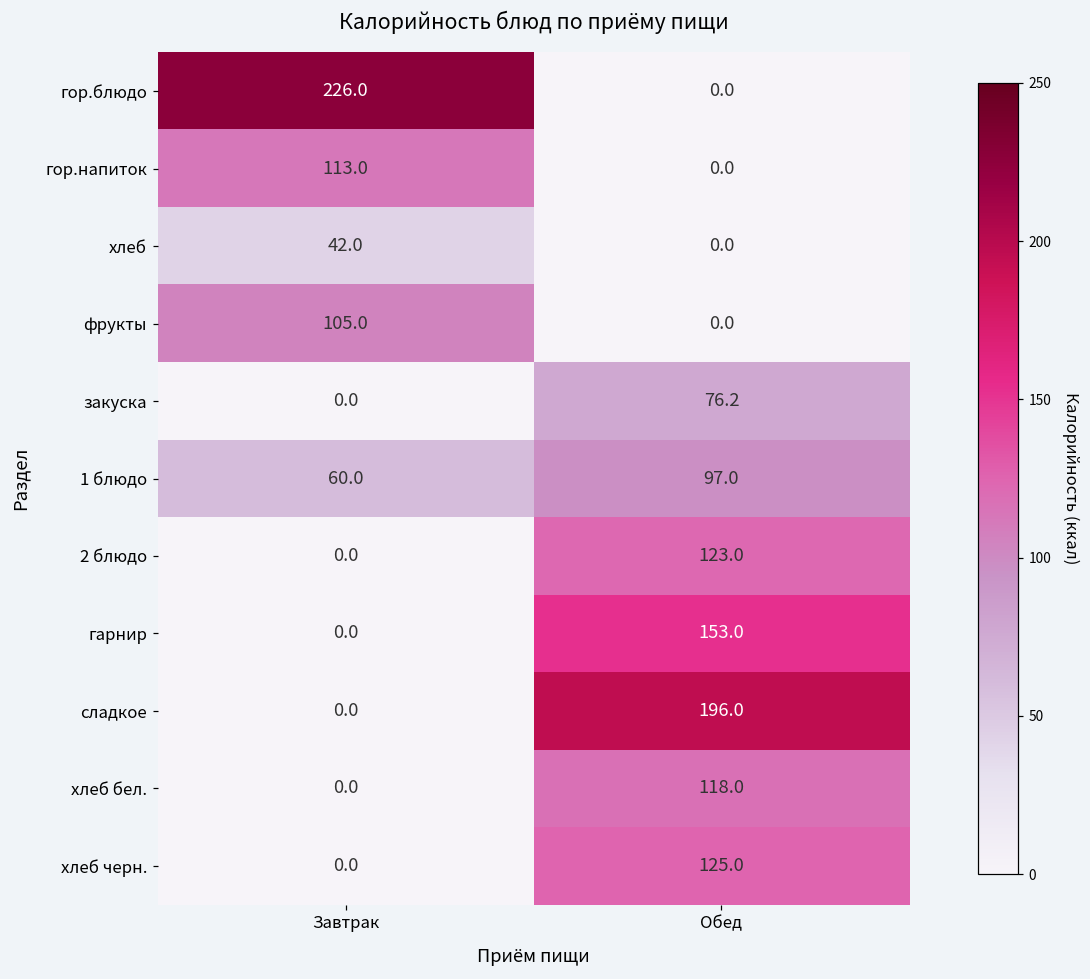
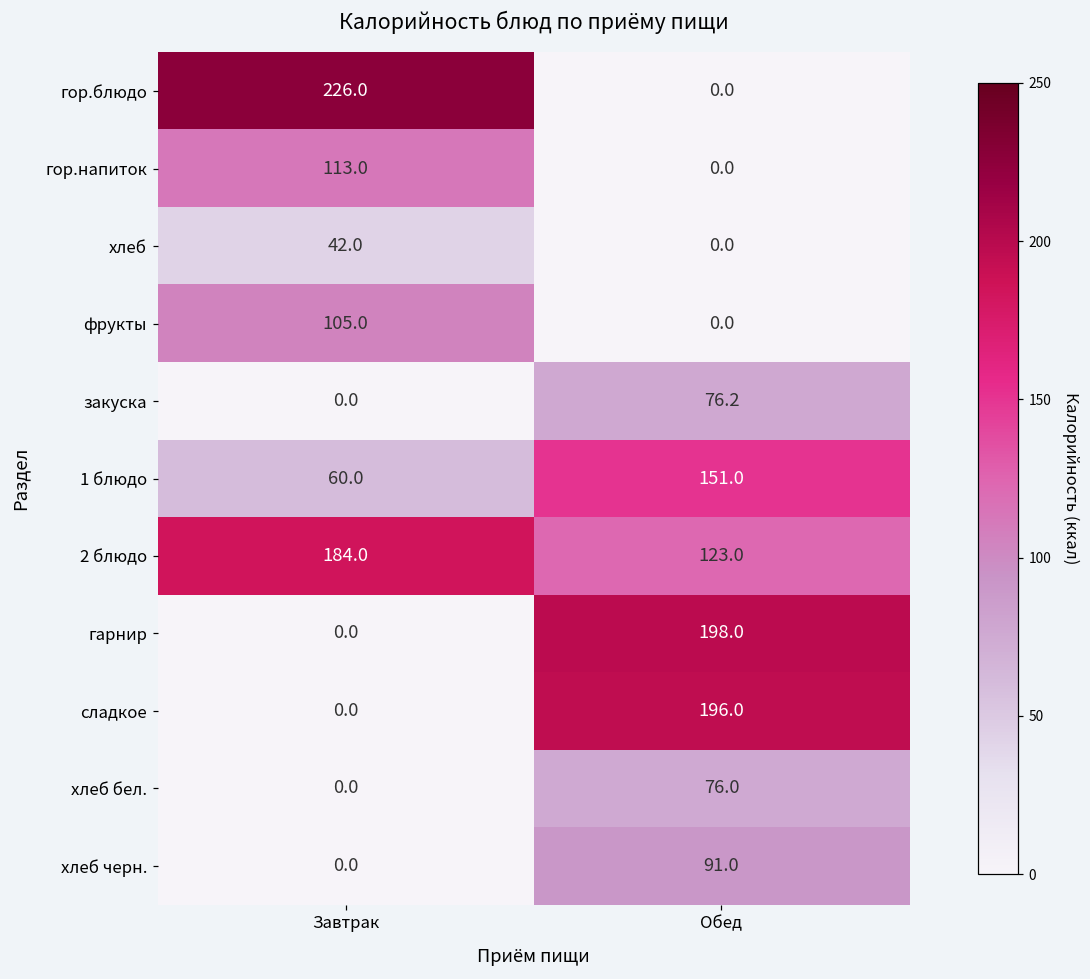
  {
    "гор.блюдо": {
      "Завтрак": 226.0,
      "Обед": 0.0
    },
    "гор.напиток": {
      "Завтрак": 113.0,
      "Обед": 0.0
    },
    "хлеб": {
      "Завтрак": 42.0,
      "Обед": 0.0
    },
    "фрукты": {
      "Завтрак": 105.0,
      "Обед": 0.0
    },
    "закуска": {
      "Завтрак": 0.0,
      "Обед": 76.2
    },
    "1 блюдо": {
      "Завтрак": 60.0,
-     "Обед": 97.0
+     "Обед": 151.0
    },
    "2 блюдо": {
-     "Завтрак": 0.0,
+     "Завтрак": 184.0,
      "Обед": 123.0
    },
    "гарнир": {
      "Завтрак": 0.0,
-     "Обед": 153.0
+     "Обед": 198.0
    },
    "сладкое": {
      "Завтрак": 0.0,
      "Обед": 196.0
    },
    "хлеб бел.": {
      "Завтрак": 0.0,
-     "Обед": 118.0
+     "Обед": 76.0
    },
    "хлеб черн.": {
      "Завтрак": 0.0,
-     "Обед": 125.0
+     "Обед": 91.0
    }
  }
